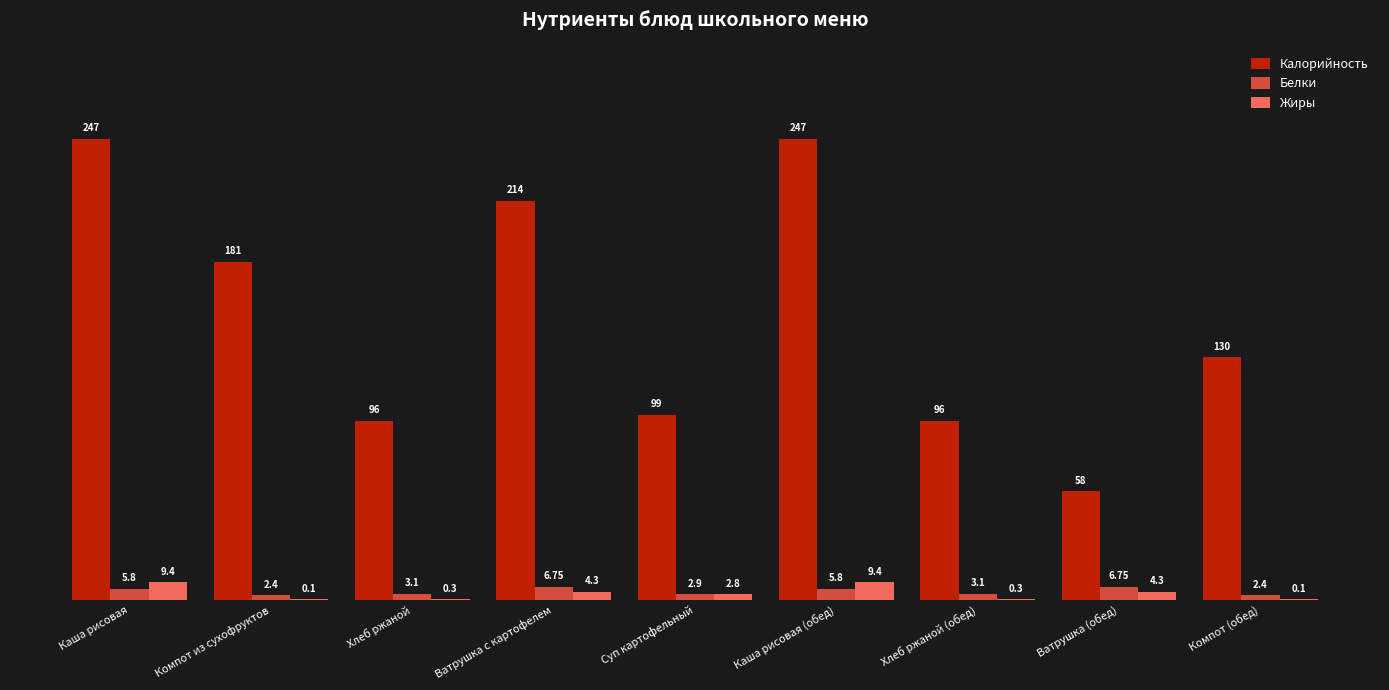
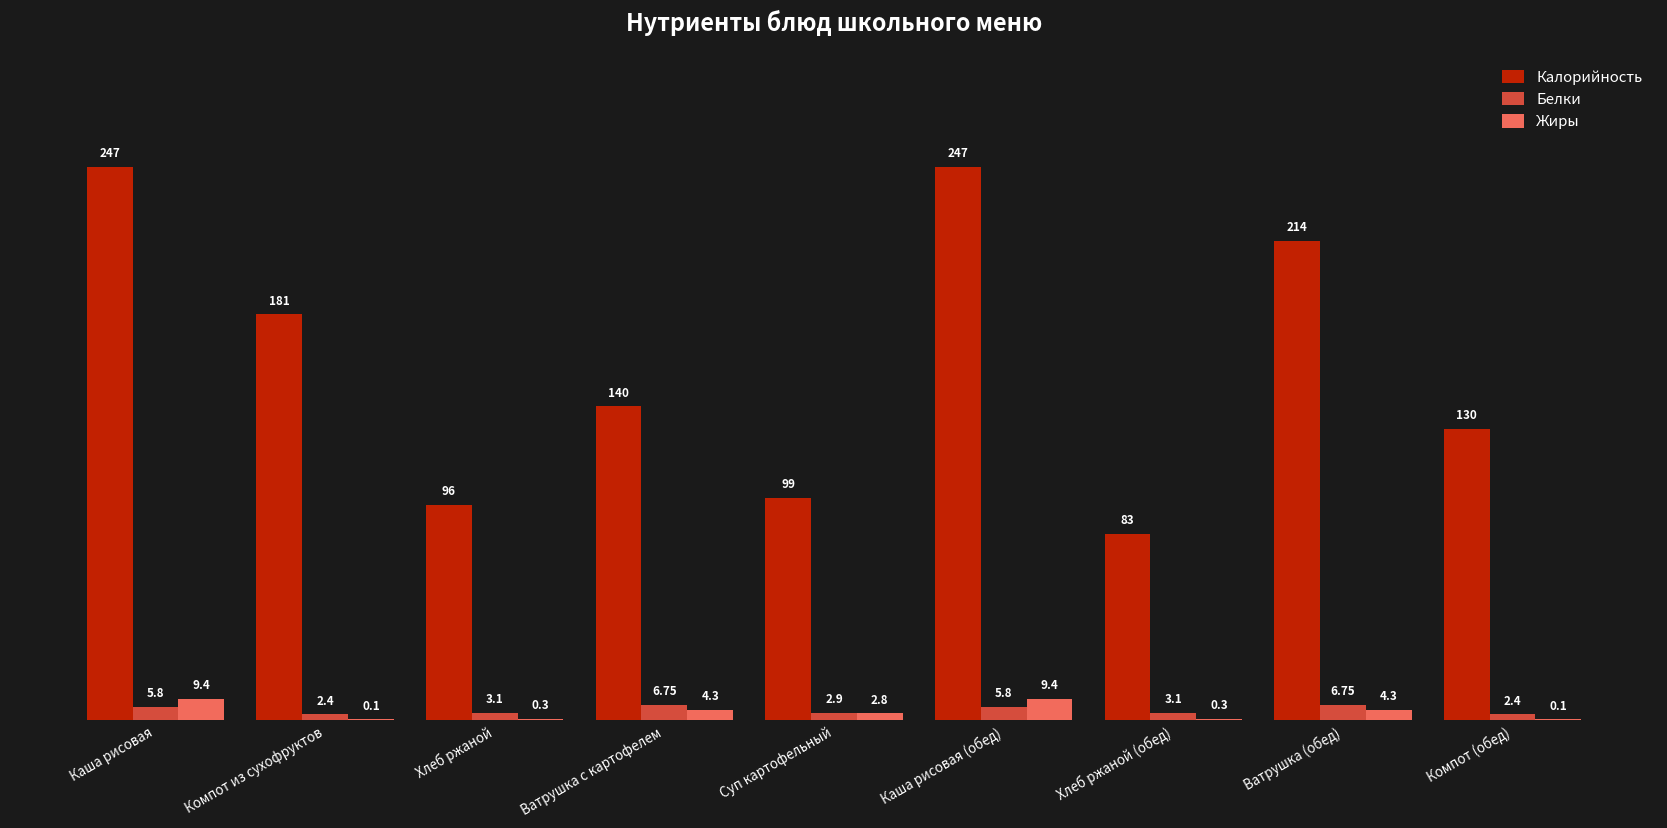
  {
    "Калорийность": {
      "Каша рисовая": 247,
      "Компот из сухофруктов": 181,
      "Хлеб ржаной": 96,
-     "Ватрушка с картофелем": 214,
+     "Ватрушка с картофелем": 140,
      "Суп картофельный": 99,
      "Каша рисовая (обед)": 247,
-     "Хлеб ржаной (обед)": 96,
-     "Ватрушка (обед)": 58,
+     "Хлеб ржаной (обед)": 83,
+     "Ватрушка (обед)": 214,
      "Компот (обед)": 130
    }
  }
